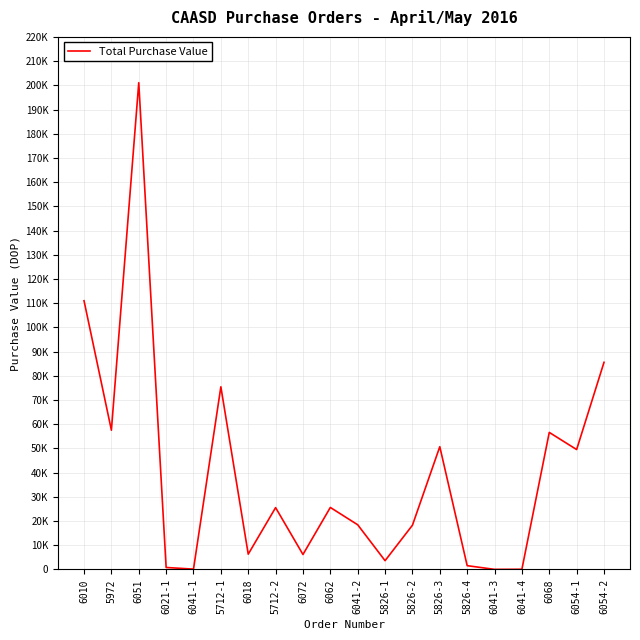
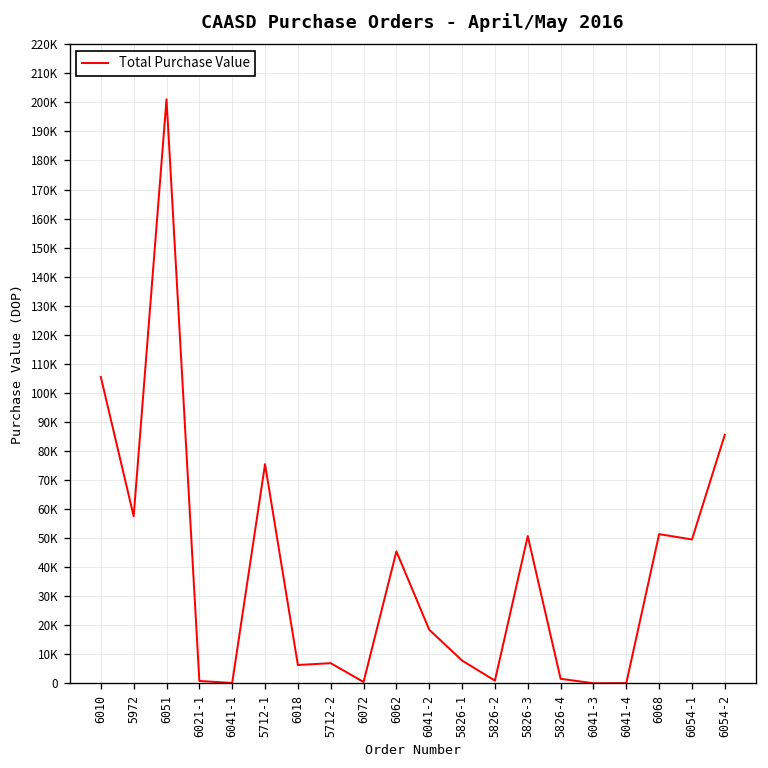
  {
-   "6010": 111000,
+   "6010": 105000,
    "5972": 58000,
    "6051": 201000,
    "6021-1": 1000,
    "6041-1": 0,
    "5712-1": 75000,
    "6018": 6000,
-   "5712-2": 26000,
-   "6072": 6000,
-   "6062": 26000,
+   "5712-2": 7000,
+   "6072": 0,
+   "6062": 45000,
    "6041-2": 18000,
-   "5826-1": 4000,
-   "5826-2": 18000,
+   "5826-1": 8000,
+   "5826-2": 1000,
    "5826-3": 51000,
    "5826-4": 2000,
    "6041-3": 0,
    "6041-4": 0,
-   "6068": 57000,
+   "6068": 51000,
    "6054-1": 50000,
    "6054-2": 86000
  }
